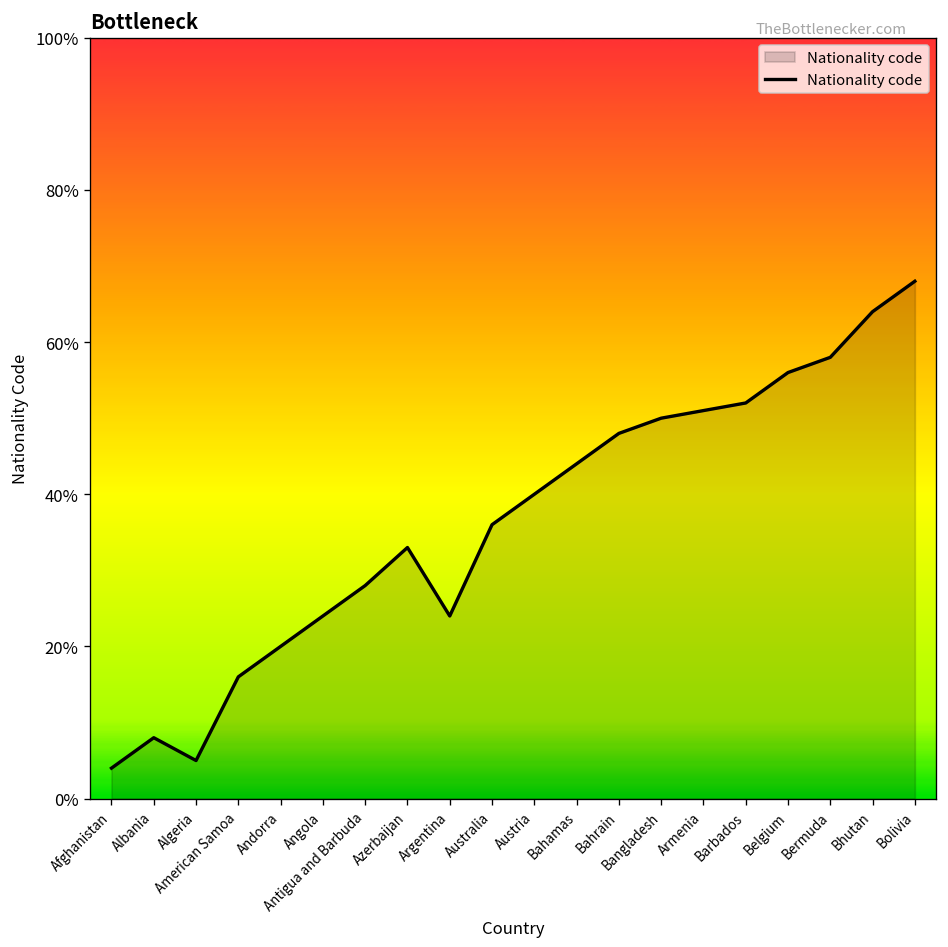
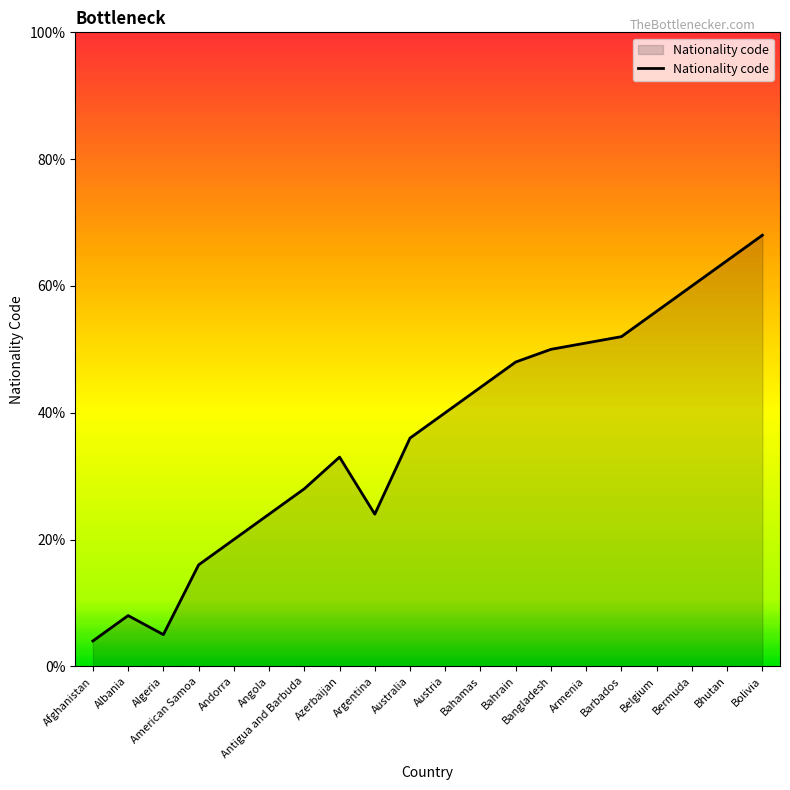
  {
    "Afghanistan": "4%",
    "Albania": "8%",
    "Algeria": "5%",
    "American Samoa": "16%",
    "Andorra": "20%",
    "Angola": "24%",
    "Antigua and Barbuda": "28%",
    "Azerbaijan": "33%",
    "Argentina": "24%",
    "Australia": "36%",
    "Austria": "40%",
    "Bahamas": "44%",
    "Bahrain": "48%",
    "Bangladesh": "50%",
    "Armenia": "51%",
    "Barbados": "52%",
    "Belgium": "56%",
-   "Bermuda": "58%",
+   "Bermuda": "60%",
    "Bhutan": "64%",
    "Bolivia": "68%"
  }
